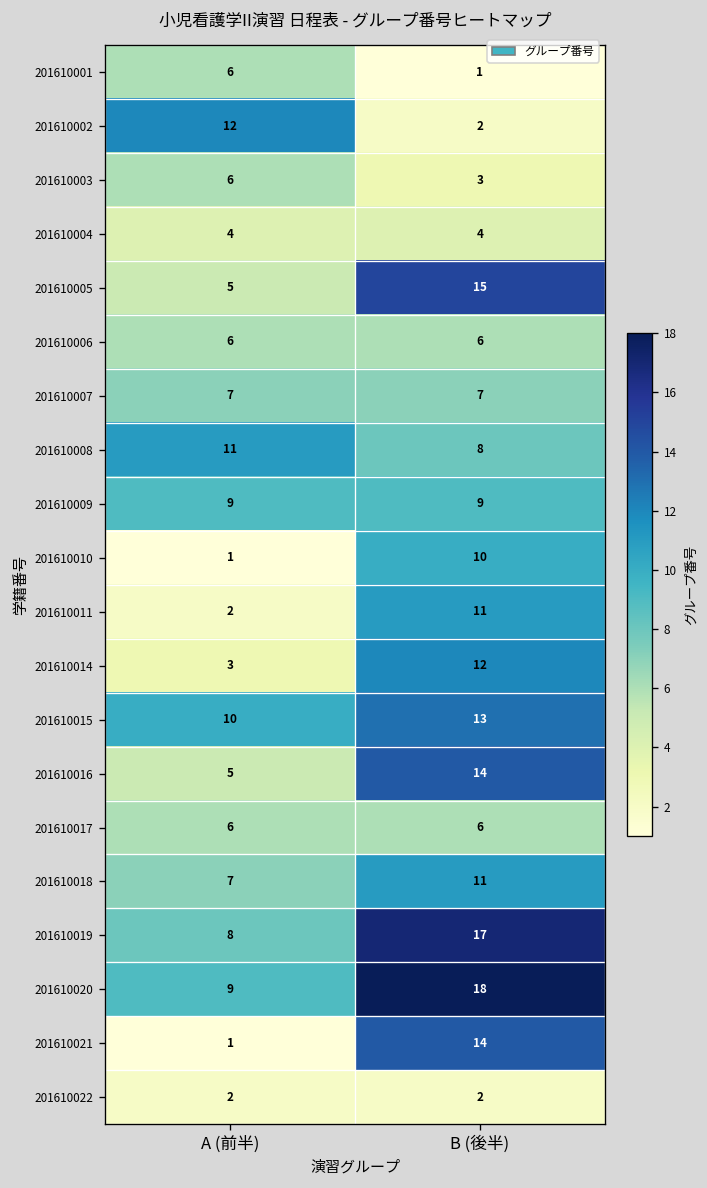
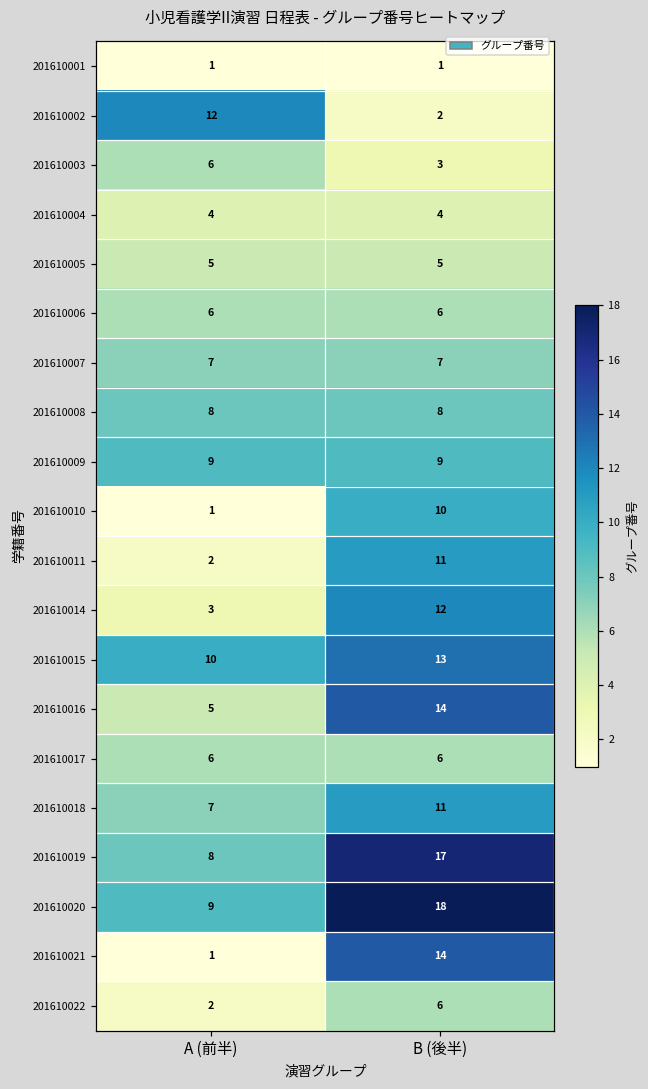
  {
    "201610001": {
-     "A (前半)": 6,
+     "A (前半)": 1,
      "B (後半)": 1
    },
    "201610002": {
      "A (前半)": 12,
      "B (後半)": 2
    },
    "201610003": {
      "A (前半)": 6,
      "B (後半)": 3
    },
    "201610004": {
      "A (前半)": 4,
      "B (後半)": 4
    },
    "201610005": {
      "A (前半)": 5,
-     "B (後半)": 15
+     "B (後半)": 5
    },
    "201610006": {
      "A (前半)": 6,
      "B (後半)": 6
    },
    "201610007": {
      "A (前半)": 7,
      "B (後半)": 7
    },
    "201610008": {
-     "A (前半)": 11,
+     "A (前半)": 8,
      "B (後半)": 8
    },
    "201610009": {
      "A (前半)": 9,
      "B (後半)": 9
    },
    "201610010": {
      "A (前半)": 1,
      "B (後半)": 10
    },
    "201610011": {
      "A (前半)": 2,
      "B (後半)": 11
    },
    "201610014": {
      "A (前半)": 3,
      "B (後半)": 12
    },
    "201610015": {
      "A (前半)": 10,
      "B (後半)": 13
    },
    "201610016": {
      "A (前半)": 5,
      "B (後半)": 14
    },
    "201610017": {
      "A (前半)": 6,
      "B (後半)": 6
    },
    "201610018": {
      "A (前半)": 7,
      "B (後半)": 11
    },
    "201610019": {
      "A (前半)": 8,
      "B (後半)": 17
    },
    "201610020": {
      "A (前半)": 9,
      "B (後半)": 18
    },
    "201610021": {
      "A (前半)": 1,
      "B (後半)": 14
    },
    "201610022": {
      "A (前半)": 2,
-     "B (後半)": 2
+     "B (後半)": 6
    }
  }
